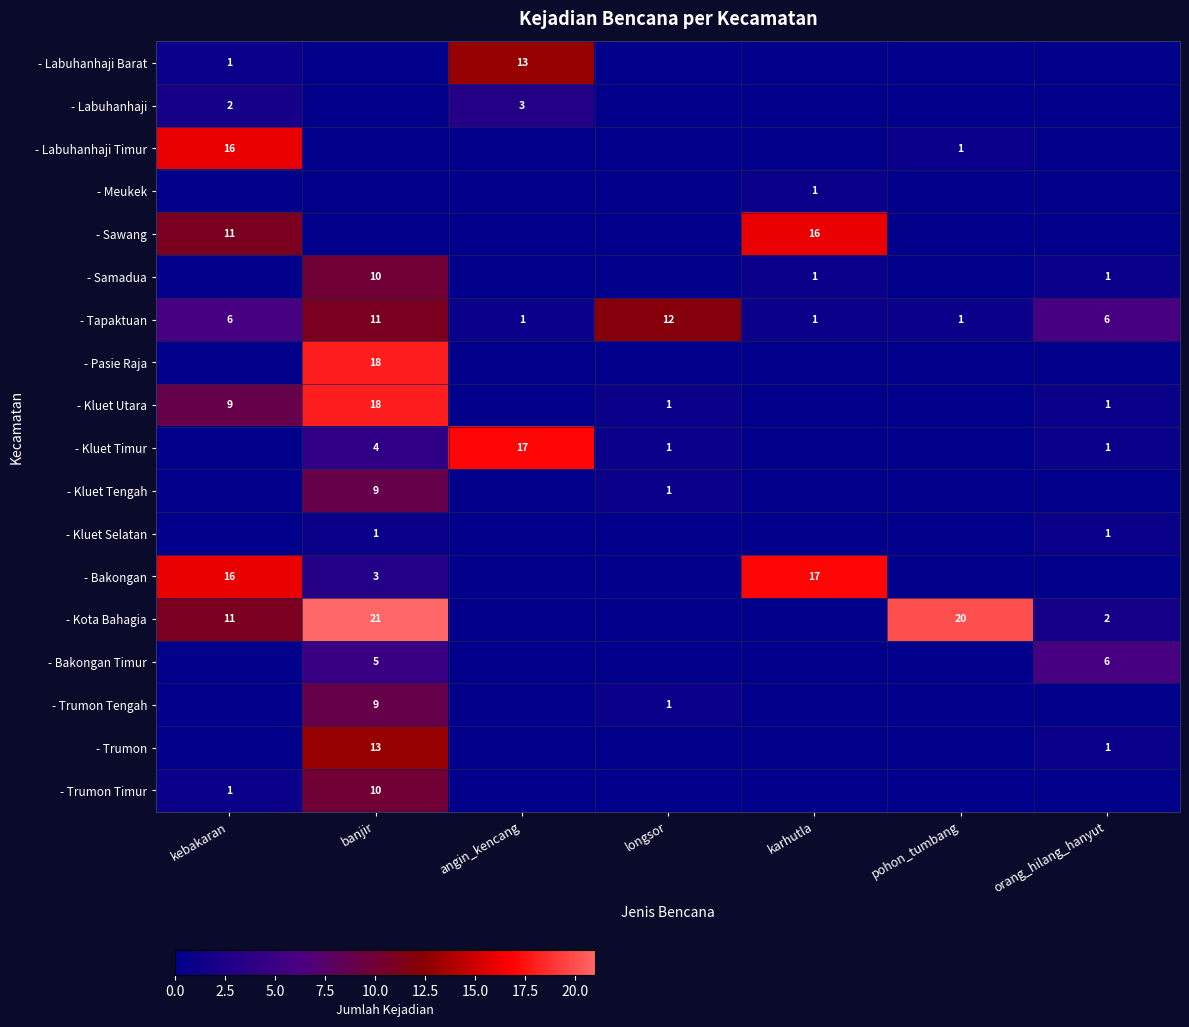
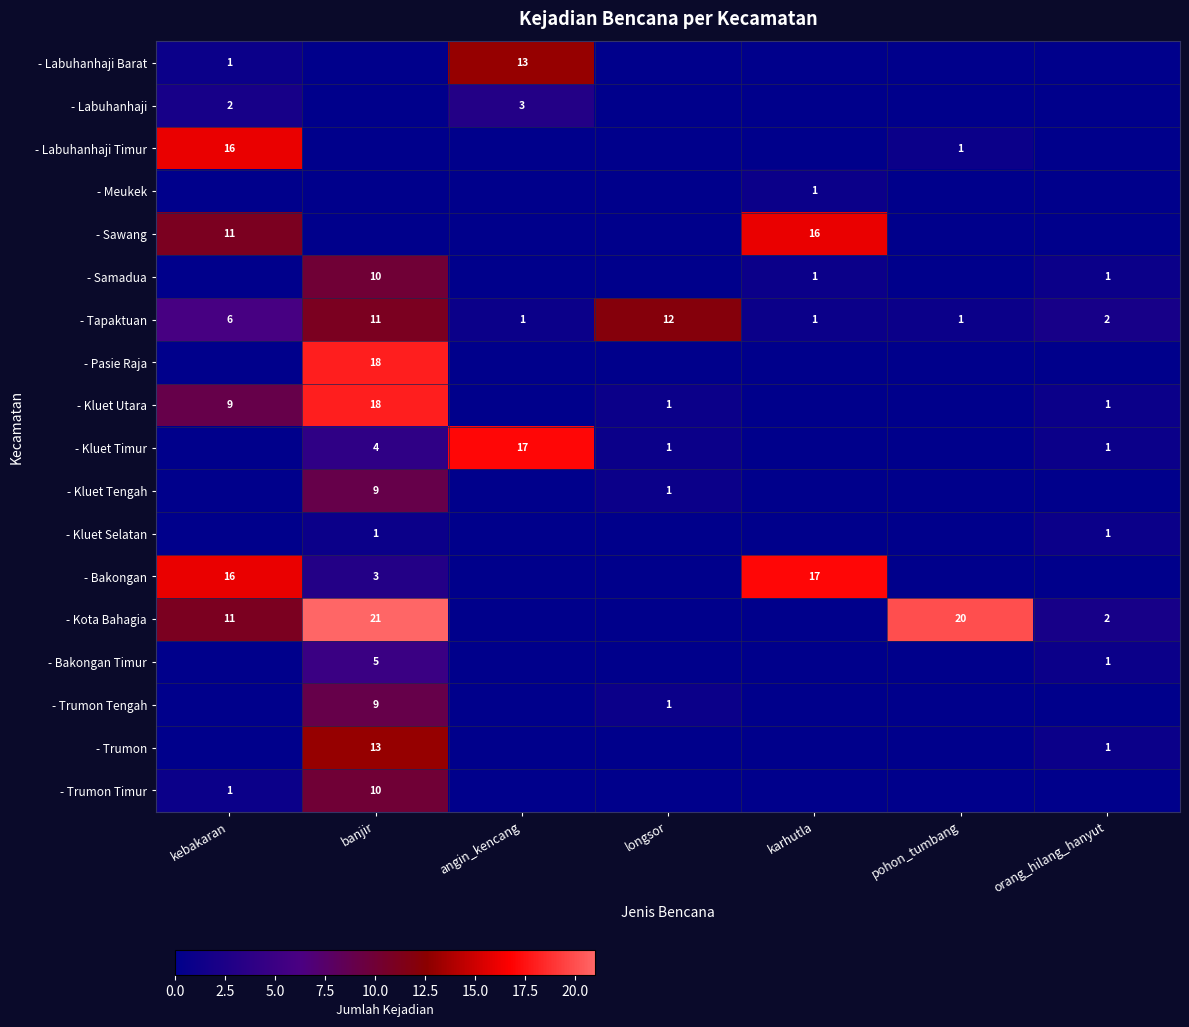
  {
    "- Labuhanhaji Barat": {
      "kebakaran": 1,
      "angin_kencang": 13
    },
    "- Labuhanhaji": {
      "kebakaran": 2,
      "angin_kencang": 3
    },
    "- Labuhanhaji Timur": {
      "kebakaran": 16,
      "pohon_tumbang": 1
    },
    "- Meukek": {
      "karhutla": 1
    },
    "- Sawang": {
      "kebakaran": 11,
      "karhutla": 16
    },
    "- Samadua": {
      "banjir": 10,
      "karhutla": 1,
      "orang_hilang_hanyut": 1
    },
    "- Tapaktuan": {
      "kebakaran": 6,
      "banjir": 11,
      "angin_kencang": 1,
      "longsor": 12,
      "karhutla": 1,
      "pohon_tumbang": 1,
-     "orang_hilang_hanyut": 6
+     "orang_hilang_hanyut": 2
    },
    "- Pasie Raja": {
      "banjir": 18
    },
    "- Kluet Utara": {
      "kebakaran": 9,
      "banjir": 18,
      "longsor": 1,
      "orang_hilang_hanyut": 1
    },
    "- Kluet Timur": {
      "banjir": 4,
      "angin_kencang": 17,
      "longsor": 1,
      "orang_hilang_hanyut": 1
    },
    "- Kluet Tengah": {
      "banjir": 9,
      "longsor": 1
    },
    "- Kluet Selatan": {
      "banjir": 1,
      "orang_hilang_hanyut": 1
    },
    "- Bakongan": {
      "kebakaran": 16,
      "banjir": 3,
      "karhutla": 17
    },
    "- Kota Bahagia": {
      "kebakaran": 11,
      "banjir": 21,
      "pohon_tumbang": 20,
      "orang_hilang_hanyut": 2
    },
    "- Bakongan Timur": {
      "banjir": 5,
-     "orang_hilang_hanyut": 6
+     "orang_hilang_hanyut": 1
    },
    "- Trumon Tengah": {
      "banjir": 9,
      "longsor": 1
    },
    "- Trumon": {
      "banjir": 13,
      "orang_hilang_hanyut": 1
    },
    "- Trumon Timur": {
      "kebakaran": 1,
      "banjir": 10
    }
  }
